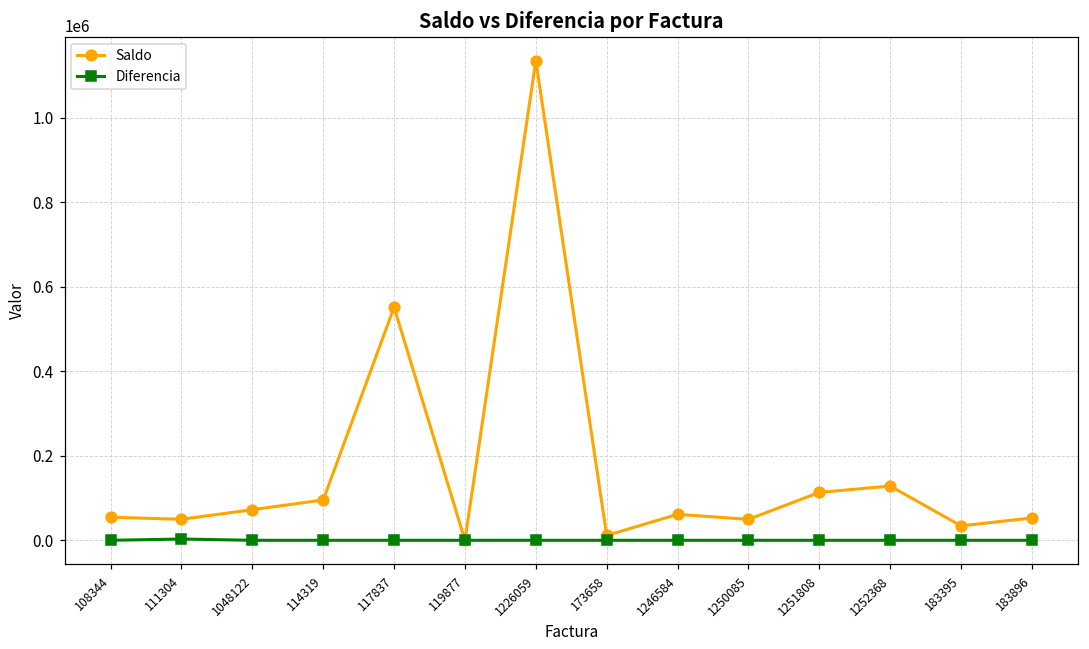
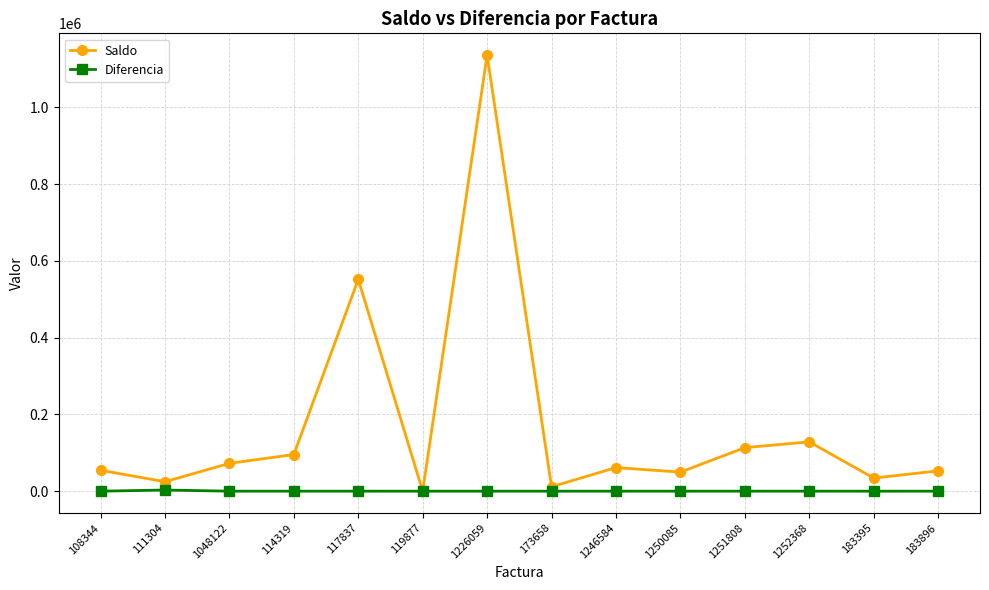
  {
    "Saldo": {
      "108344": 50000,
-     "111304": 50000,
+     "111304": 20000,
      "1048122": 70000,
      "114319": 100000,
      "117837": 550000,
      "1226059": 1140000,
      "173658": 10000,
      "1246584": 60000,
      "1250085": 50000,
      "1251808": 110000,
      "1252368": 130000,
      "183395": 30000,
      "183896": 50000
    },
    "Diferencia": {
      "108344": 0,
      "111304": 0,
      "1048122": 0,
      "114319": 0,
      "117837": 0,
      "1226059": 0,
      "173658": 0,
      "1246584": 0,
      "1250085": 0,
      "1251808": 0,
      "1252368": 0,
      "183395": 0,
      "183896": 0
    }
  }
